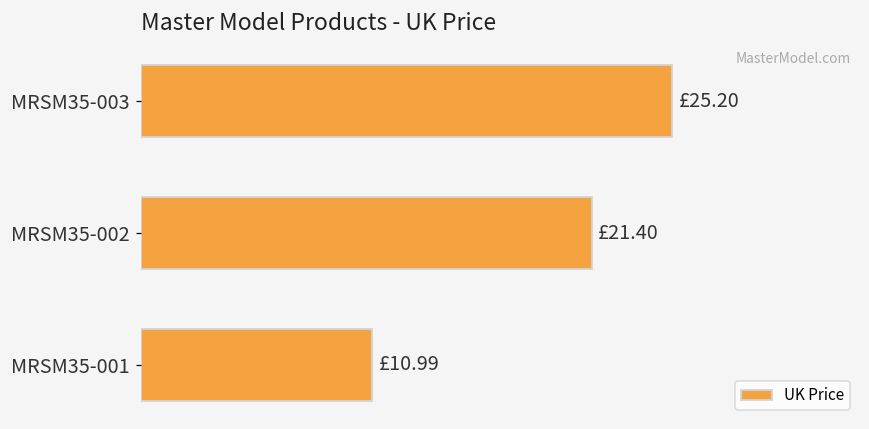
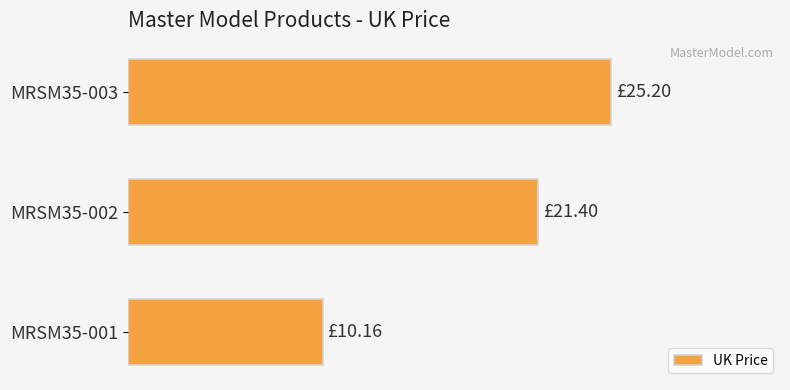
  {
    "MRSM35-003": "£25.20",
    "MRSM35-002": "£21.40",
-   "MRSM35-001": "£10.99"
+   "MRSM35-001": "£10.16"
  }
